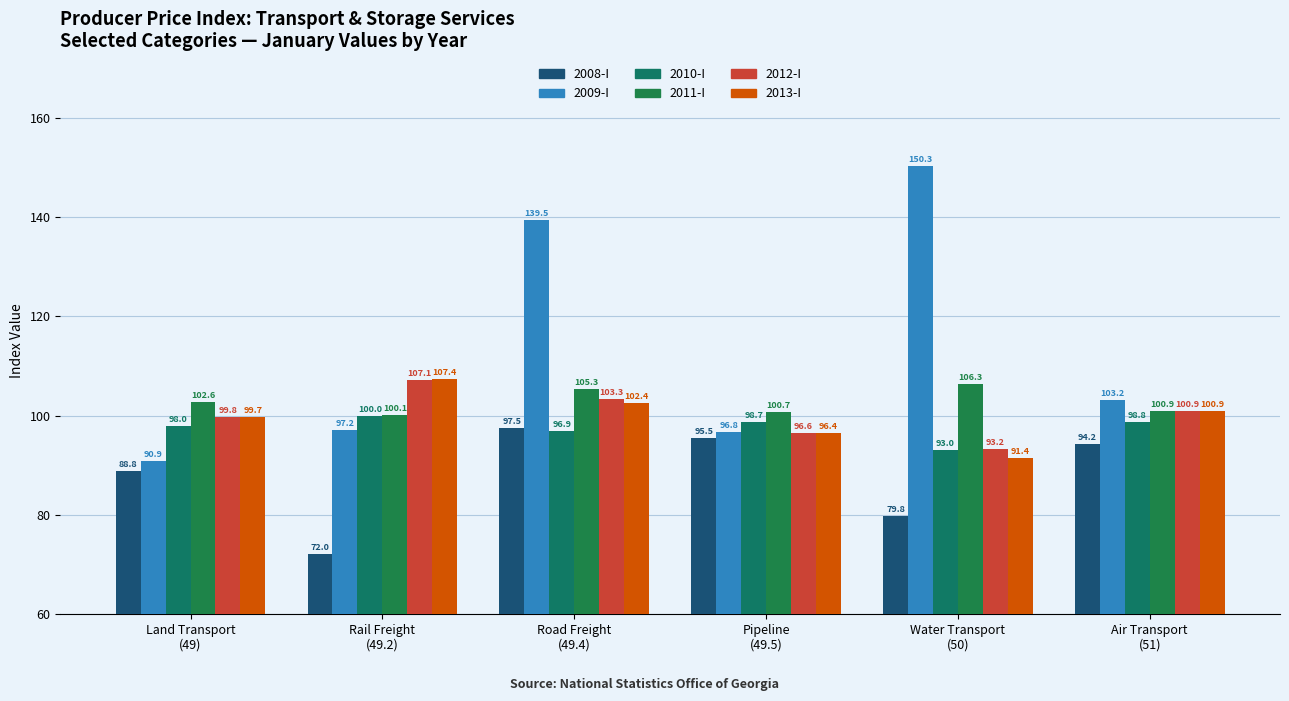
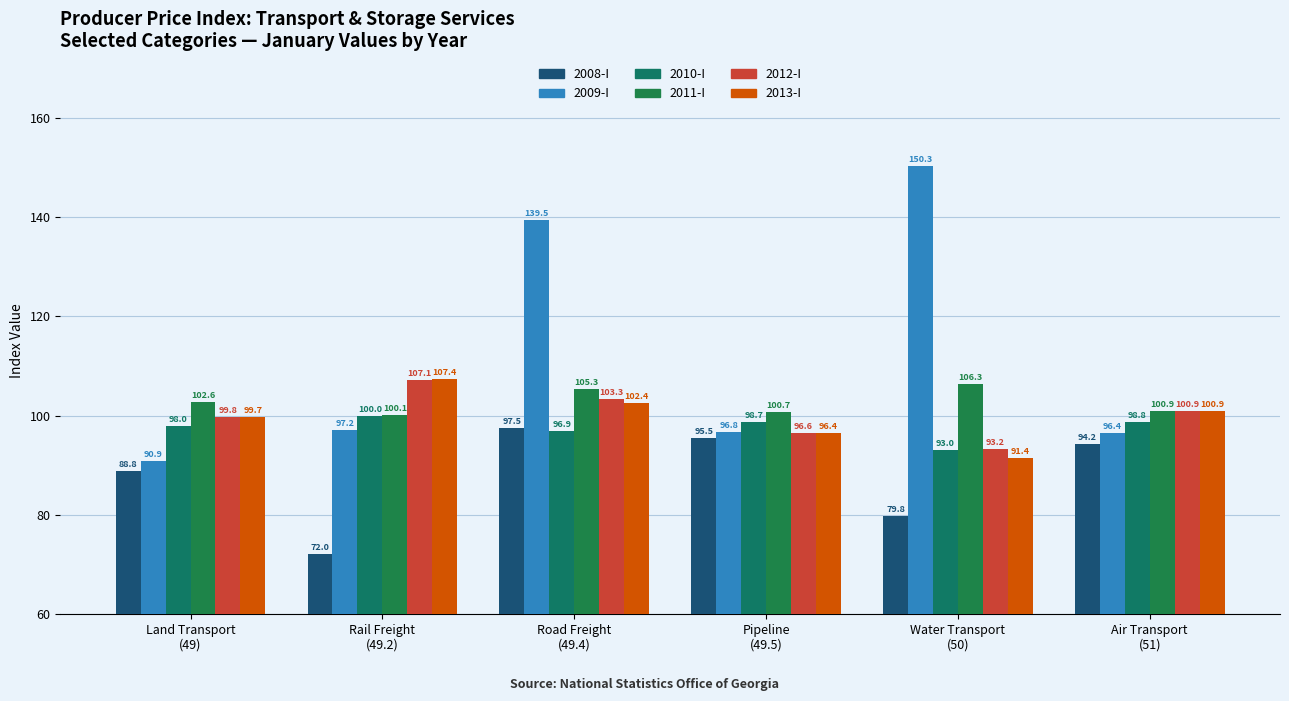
  {
    "2009-I": {
      "Land Transport (49)": 90.9,
      "Rail Freight (49.2)": 97.2,
      "Road Freight (49.4)": 139.5,
      "Pipeline (49.5)": 96.8,
      "Water Transport (50)": 150.3,
-     "Air Transport (51)": 103.2
+     "Air Transport (51)": 96.4
    }
  }
